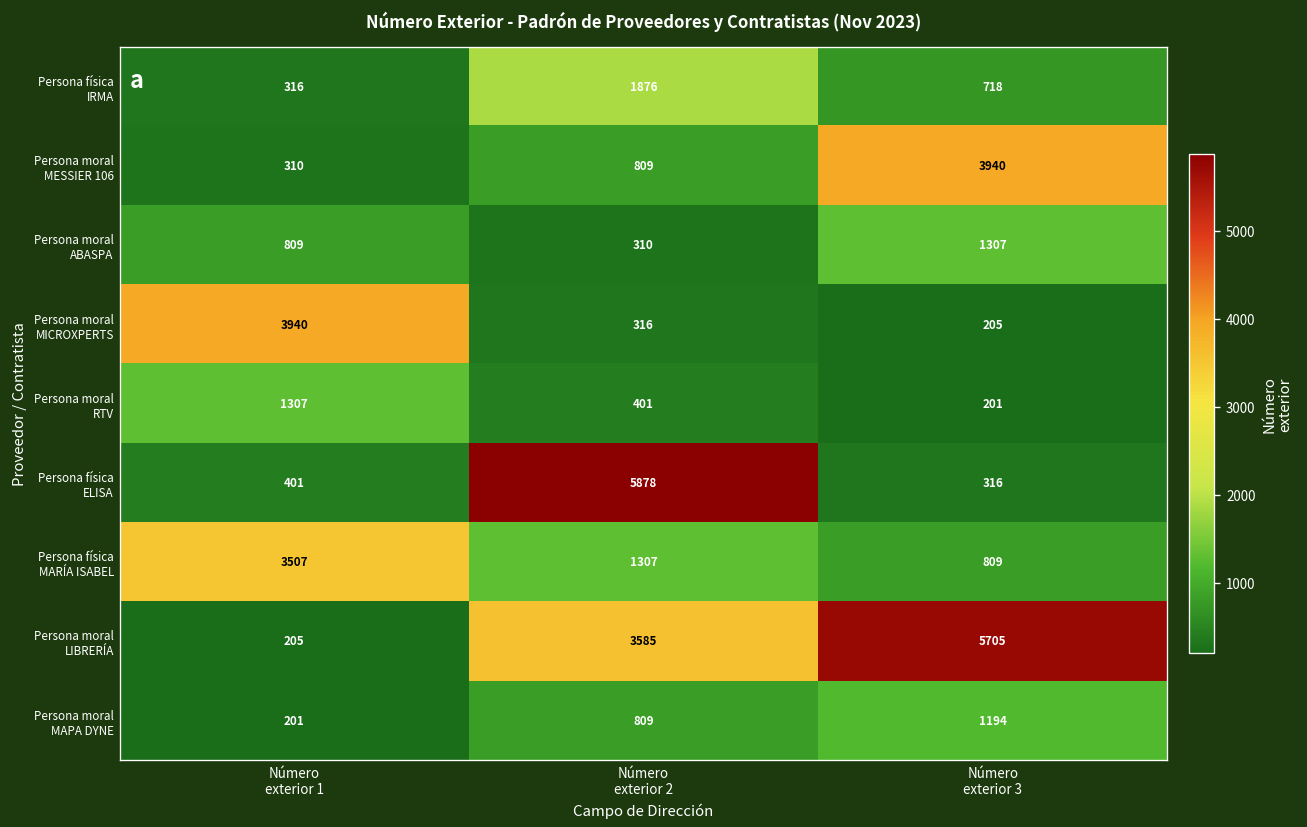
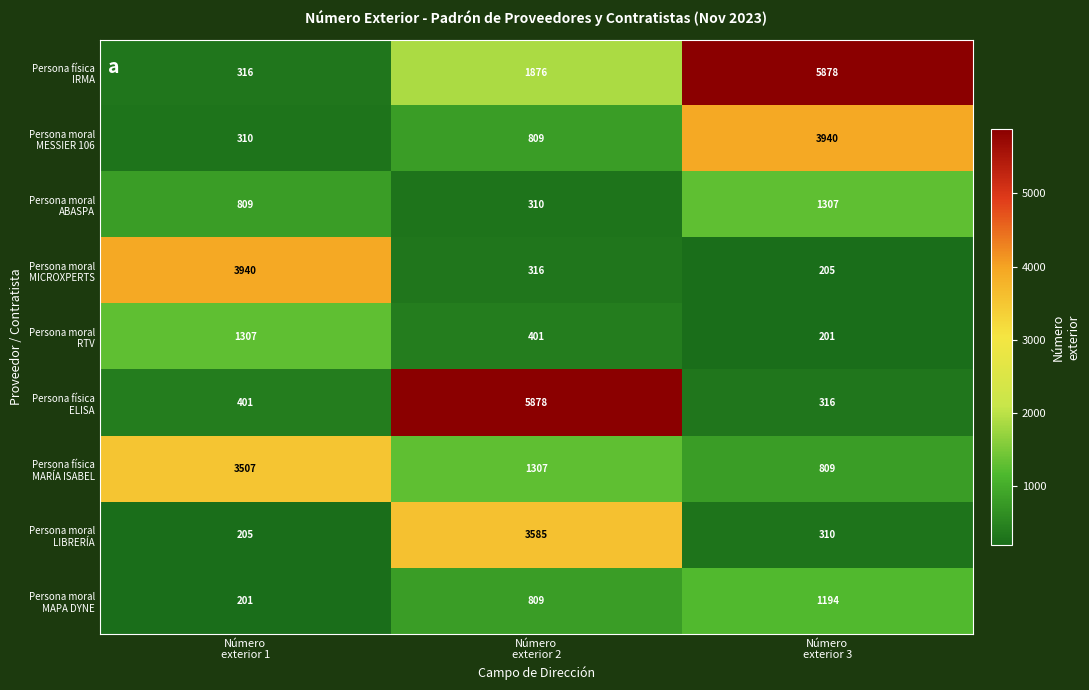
  {
    "Persona física IRMA": {
      "Número exterior 2": 1876,
-     "Número exterior 3": 718
+     "Número exterior 3": 5878
    },
    "Persona moral MESSIER 106": {
      "Número exterior 1": 310,
      "Número exterior 2": 809,
      "Número exterior 3": 3940
    },
    "Persona moral ABASPA": {
      "Número exterior 1": 809,
      "Número exterior 2": 310,
      "Número exterior 3": 1307
    },
    "Persona moral MICROXPERTS": {
      "Número exterior 1": 3940,
      "Número exterior 2": 316,
      "Número exterior 3": 205
    },
    "Persona moral RTV": {
      "Número exterior 1": 1307,
      "Número exterior 2": 401,
      "Número exterior 3": 201
    },
    "Persona física ELISA": {
      "Número exterior 1": 401,
      "Número exterior 2": 5878,
      "Número exterior 3": 316
    },
    "Persona física MARÍA ISABEL": {
      "Número exterior 1": 3507,
      "Número exterior 2": 1307,
      "Número exterior 3": 809
    },
    "Persona moral LIBRERÍA": {
      "Número exterior 1": 205,
      "Número exterior 2": 3585,
-     "Número exterior 3": 5705
+     "Número exterior 3": 310
    },
    "Persona moral MAPA DYNE": {
      "Número exterior 1": 201,
      "Número exterior 2": 809,
      "Número exterior 3": 1194
    }
  }
